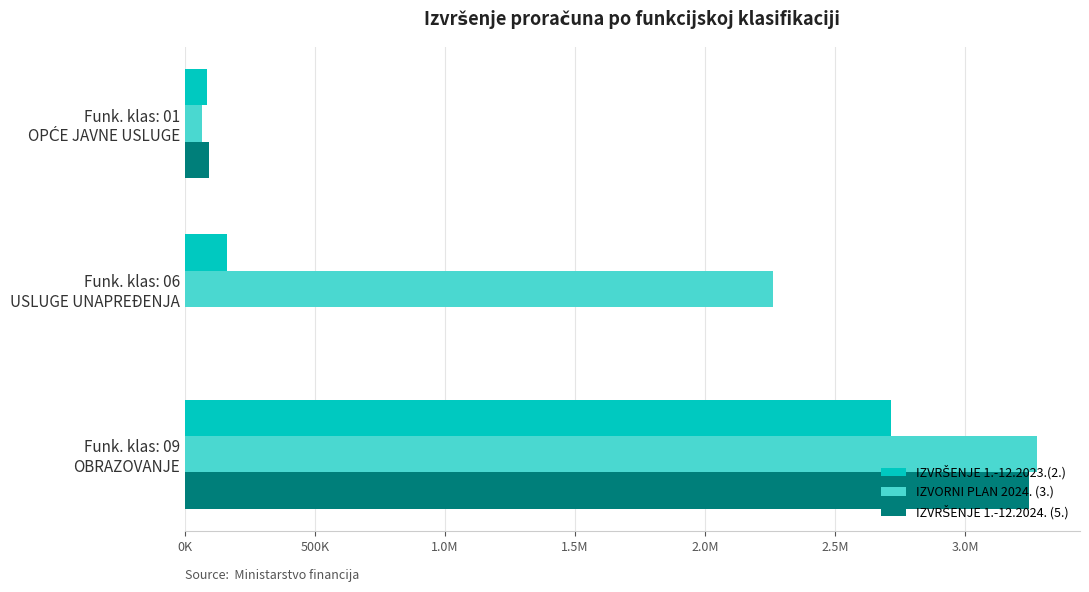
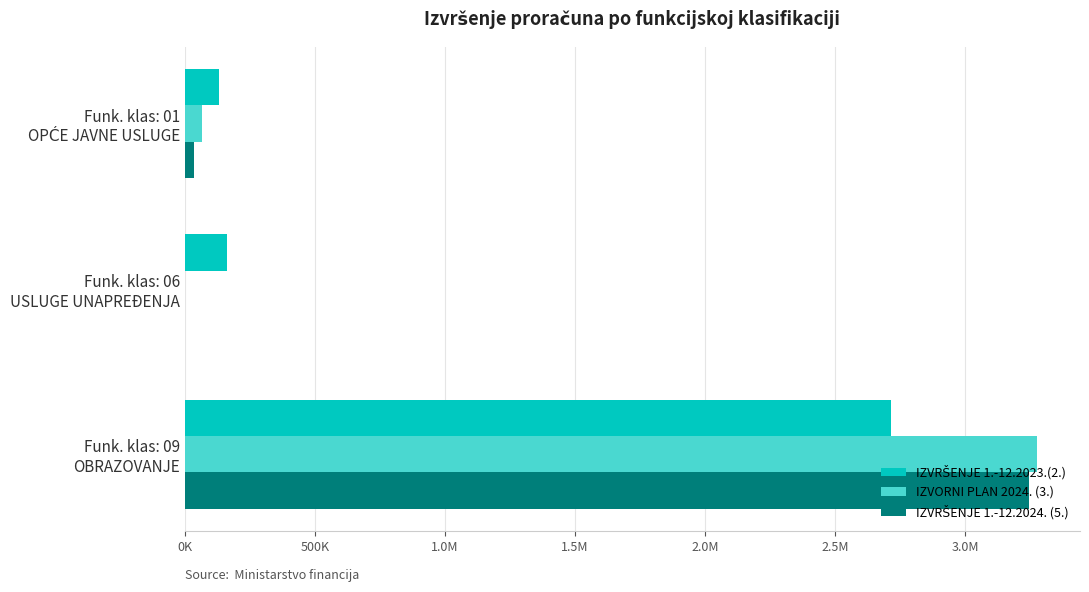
  {
    "IZVRŠENJE 1.-12.2023.(2.)": {
-     "Funk. klas: 01 OPĆE JAVNE USLUGE": 90000,
+     "Funk. klas: 01 OPĆE JAVNE USLUGE": 130000,
      "Funk. klas: 06 USLUGE UNAPREĐENJA": 160000,
      "Funk. klas: 09 OBRAZOVANJE": 2720000
    },
    "IZVORNI PLAN 2024. (3.)": {
      "Funk. klas: 01 OPĆE JAVNE USLUGE": 70000,
-     "Funk. klas: 06 USLUGE UNAPREĐENJA": 2260000,
+     "Funk. klas: 06 USLUGE UNAPREĐENJA": 0,
      "Funk. klas: 09 OBRAZOVANJE": 3280000
    },
    "IZVRŠENJE 1.-12.2024. (5.)": {
-     "Funk. klas: 01 OPĆE JAVNE USLUGE": 90000,
+     "Funk. klas: 01 OPĆE JAVNE USLUGE": 40000,
      "Funk. klas: 09 OBRAZOVANJE": 3250000
    }
  }
